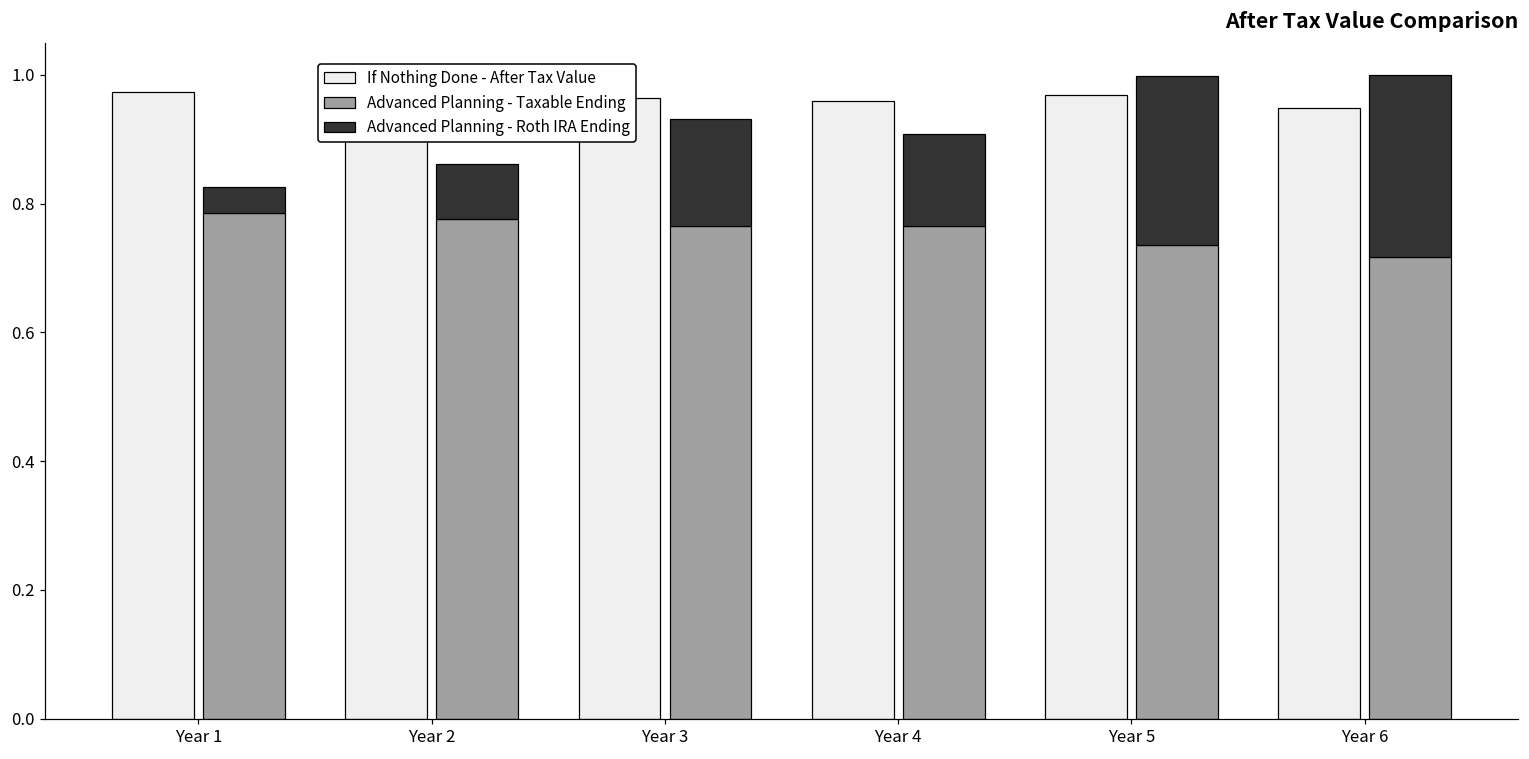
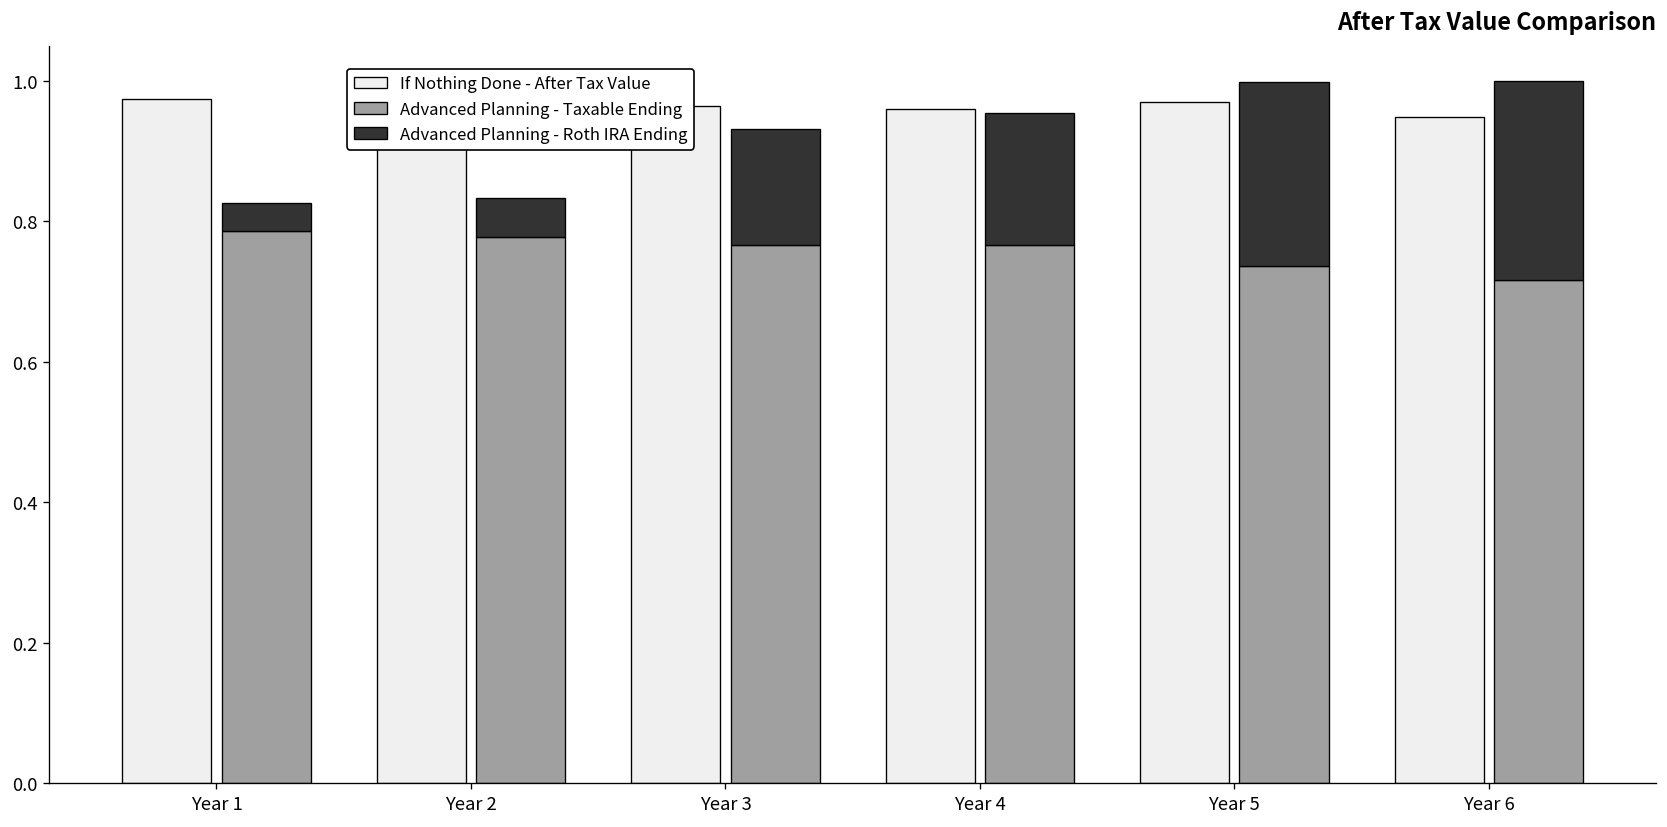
  {
    "If Nothing Done - After Tax Value": {
      "Year 1": 0.97,
      "Year 4": 0.96,
      "Year 5": 0.97,
      "Year 6": 0.95
    },
    "Advanced Planning - Taxable Ending": {
      "Year 1": 0.79,
      "Year 2": 0.78,
      "Year 3": 0.77,
      "Year 4": 0.77,
      "Year 5": 0.74,
      "Year 6": 0.72
    },
    "Advanced Planning - Roth IRA Ending": {
      "Year 1": 0.04,
-     "Year 2": 0.08,
+     "Year 2": 0.06,
      "Year 3": 0.17,
-     "Year 4": 0.14,
+     "Year 4": 0.19,
      "Year 5": 0.26,
      "Year 6": 0.28
    }
  }
